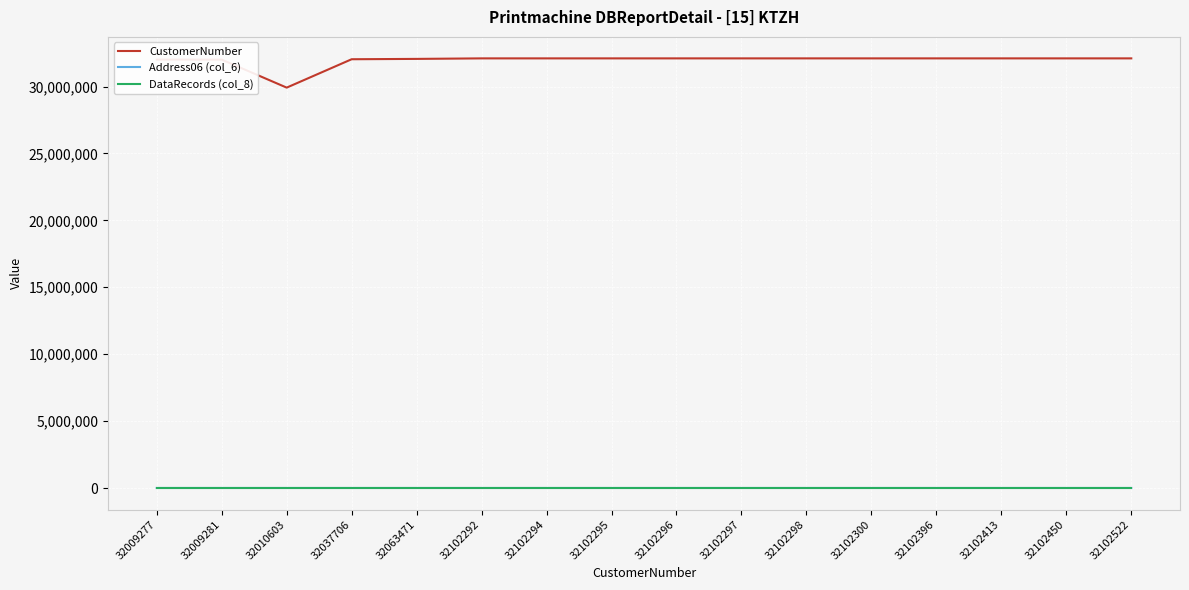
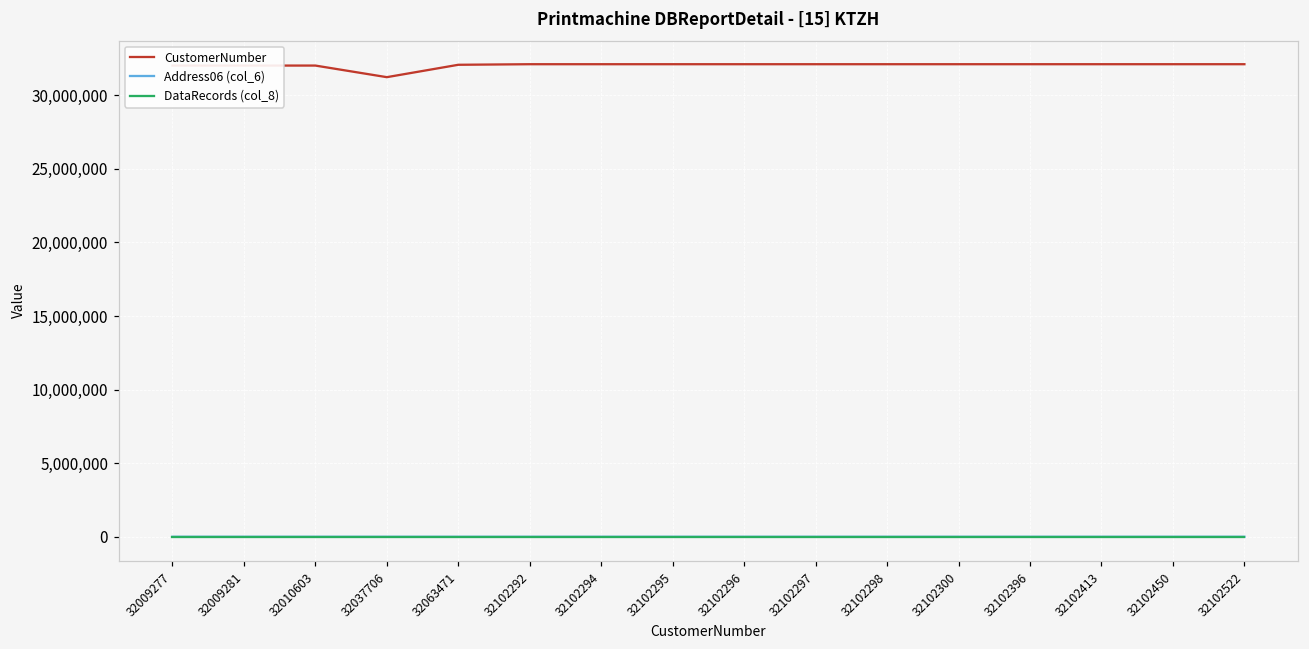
  {
    "CustomerNumber": {
-     "32010603": "29,900,000",
-     "32037706": "32,000,000",
+     "32010603": "32,000,000",
+     "32037706": "31,200,000",
      "32063471": "32,100,000",
      "32102292": "32,100,000",
      "32102294": "32,100,000",
      "32102295": "32,100,000",
      "32102296": "32,100,000",
      "32102297": "32,100,000",
      "32102298": "32,100,000",
      "32102300": "32,100,000",
      "32102396": "32,100,000",
      "32102413": "32,100,000",
      "32102450": "32,100,000",
      "32102522": "32,100,000"
    },
    "DataRecords (col_8)": {
      "32009277": "0",
      "32009281": "0",
      "32010603": "0",
      "32037706": "0",
      "32063471": "0",
      "32102292": "0",
      "32102294": "0",
      "32102295": "0",
      "32102296": "0",
      "32102297": "0",
      "32102298": "0",
      "32102300": "0",
      "32102396": "0",
      "32102413": "0",
      "32102450": "0",
      "32102522": "0"
    }
  }
